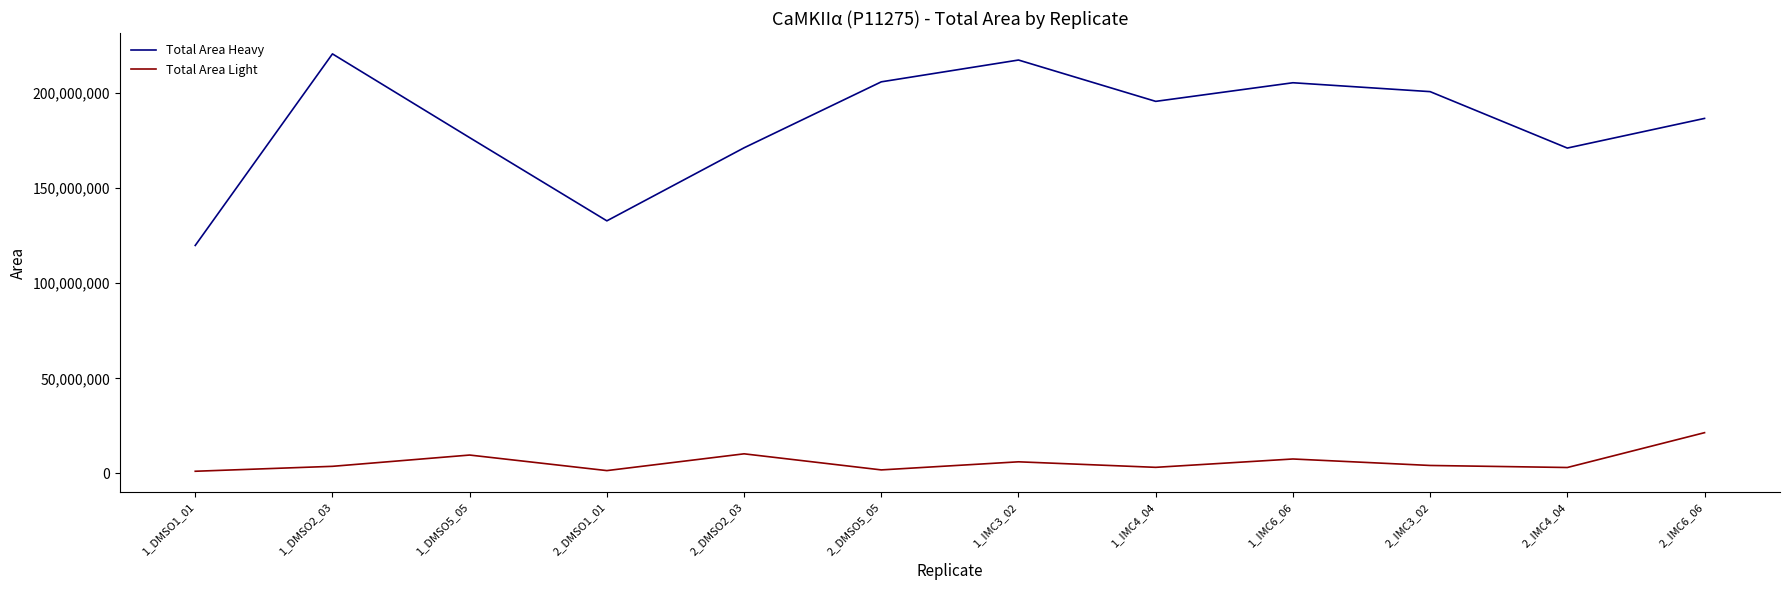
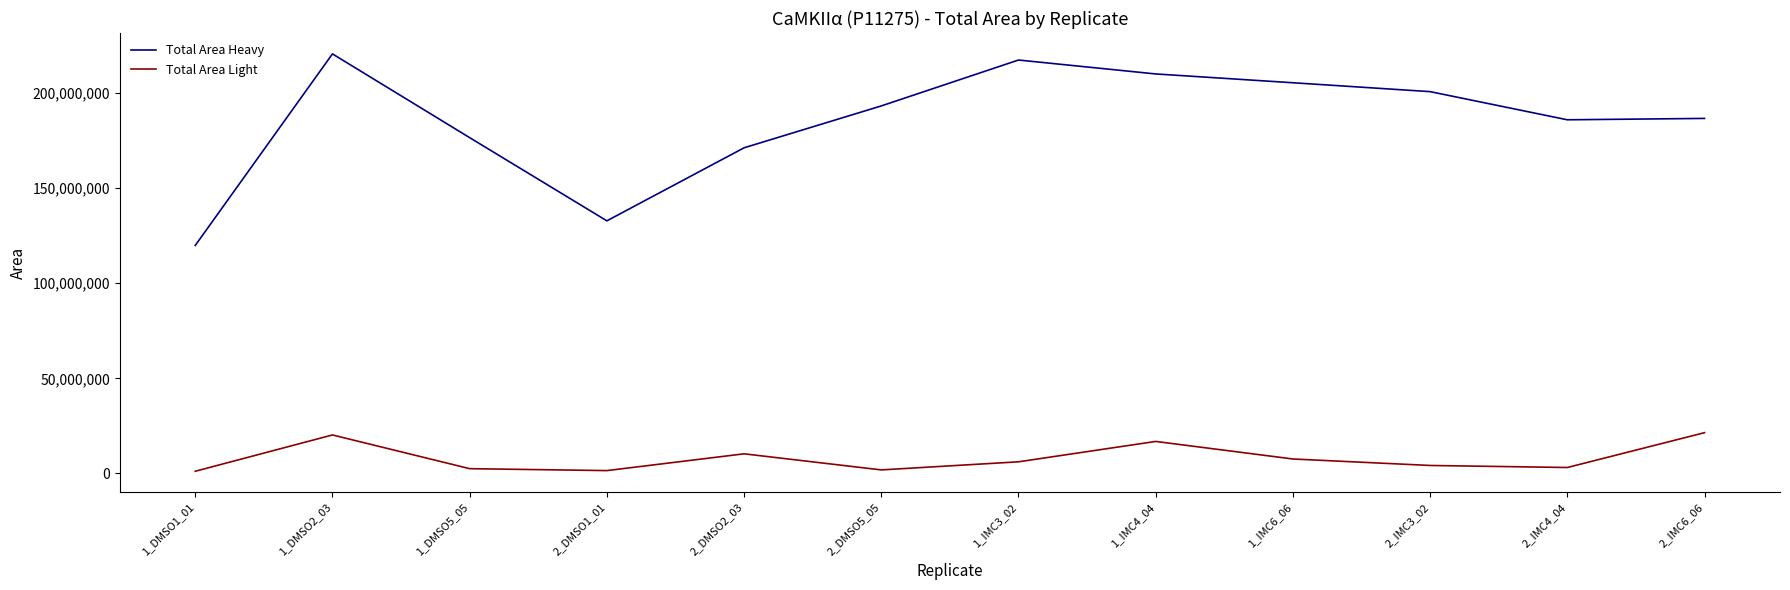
  {
    "Total Area Heavy": {
      "1_DMSO1_01": "120,000,000",
      "1_DMSO2_03": "220,000,000",
      "1_DMSO5_05": "176,000,000",
      "2_DMSO1_01": "133,000,000",
      "2_DMSO2_03": "171,000,000",
-     "2_DMSO5_05": "206,000,000",
+     "2_DMSO5_05": "193,000,000",
      "1_IMC3_02": "217,000,000",
-     "1_IMC4_04": "195,000,000",
+     "1_IMC4_04": "210,000,000",
      "1_IMC6_06": "205,000,000",
      "2_IMC3_02": "201,000,000",
-     "2_IMC4_04": "171,000,000",
+     "2_IMC4_04": "186,000,000",
      "2_IMC6_06": "187,000,000"
    },
    "Total Area Light": {
      "1_DMSO1_01": "1,000,000",
-     "1_DMSO2_03": "4,000,000",
-     "1_DMSO5_05": "10,000,000",
+     "1_DMSO2_03": "20,000,000",
+     "1_DMSO5_05": "3,000,000",
      "2_DMSO1_01": "2,000,000",
      "2_DMSO2_03": "10,000,000",
      "2_DMSO5_05": "2,000,000",
      "1_IMC3_02": "6,000,000",
-     "1_IMC4_04": "3,000,000",
+     "1_IMC4_04": "17,000,000",
      "1_IMC6_06": "8,000,000",
      "2_IMC3_02": "4,000,000",
      "2_IMC4_04": "3,000,000",
      "2_IMC6_06": "21,000,000"
    }
  }
